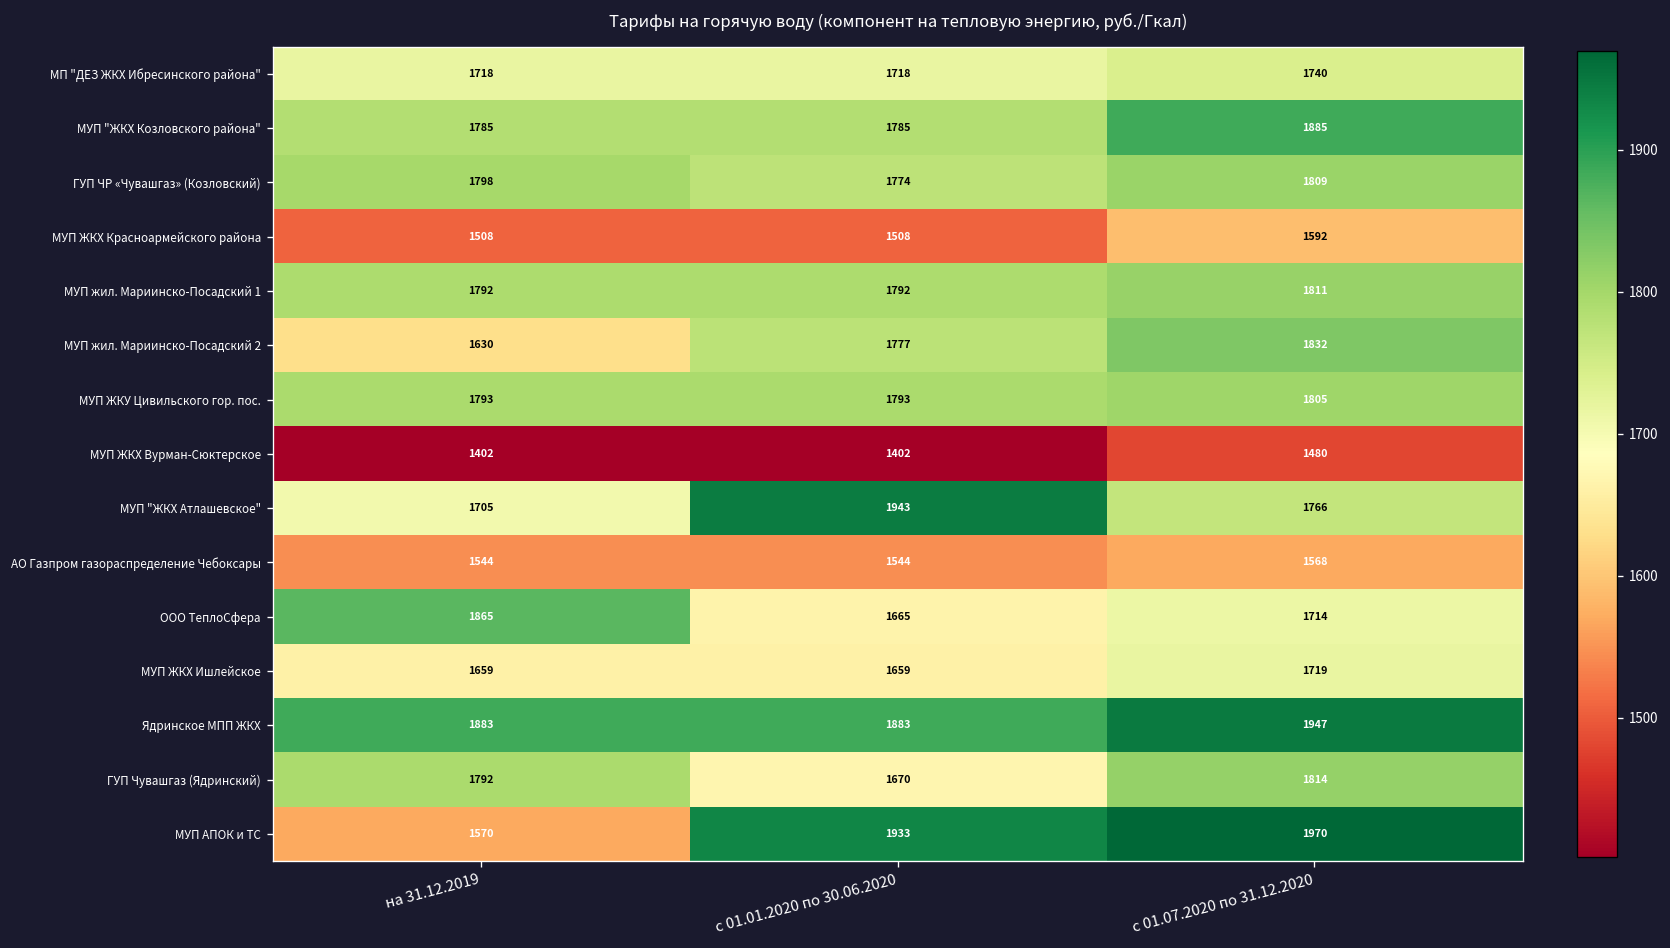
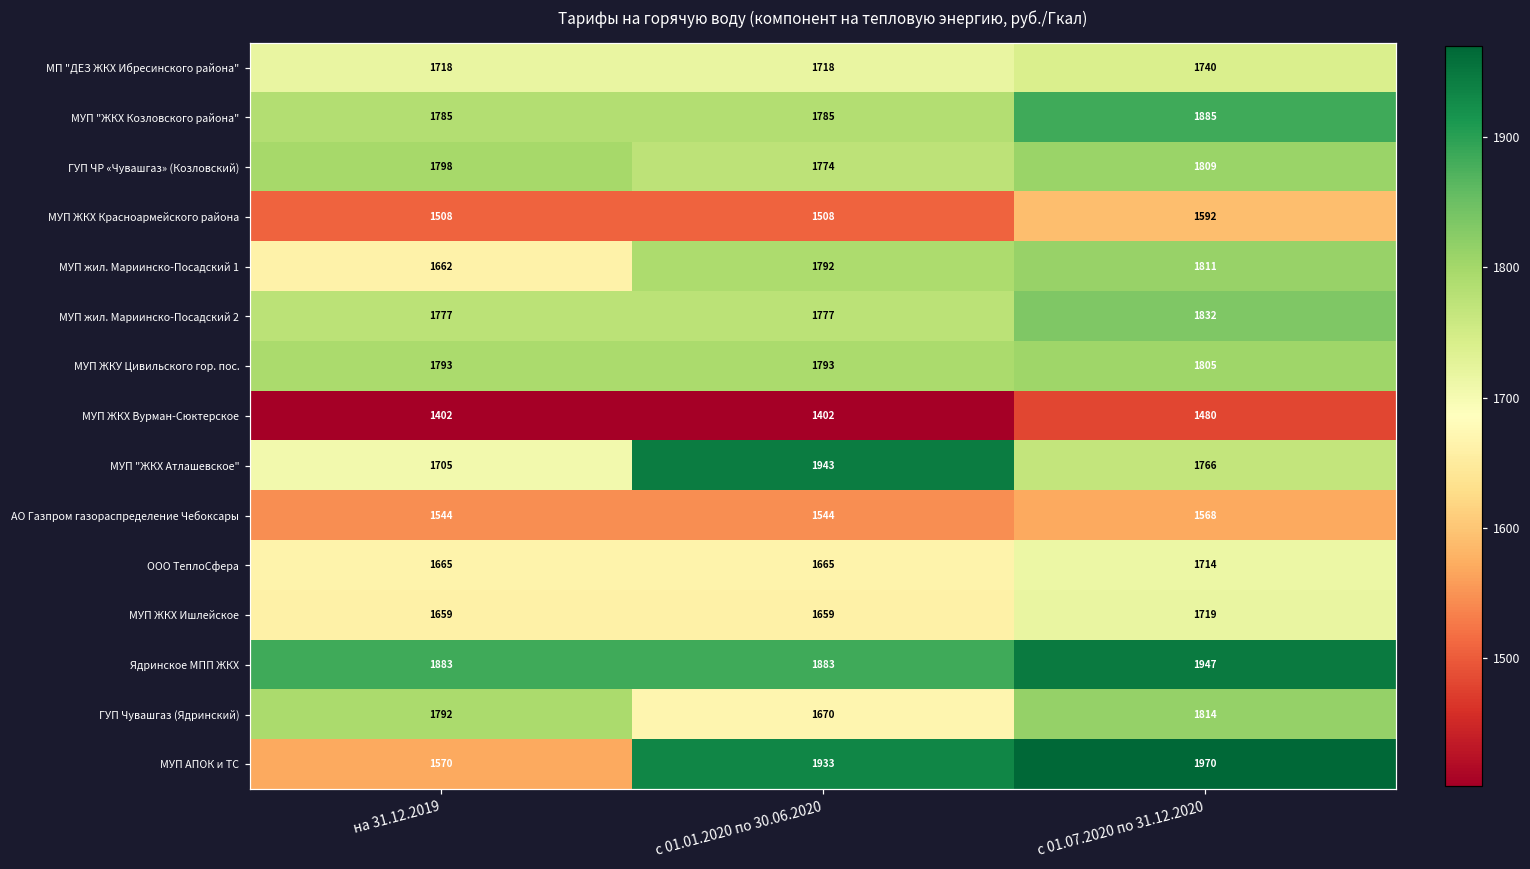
  {
    "МП \"ДЕЗ ЖКХ Ибресинского района\"": {
      "на 31.12.2019": 1718,
      "с 01.01.2020 по 30.06.2020": 1718,
      "с 01.07.2020 по 31.12.2020": 1740
    },
    "МУП \"ЖКХ Козловского района\"": {
      "на 31.12.2019": 1785,
      "с 01.01.2020 по 30.06.2020": 1785,
      "с 01.07.2020 по 31.12.2020": 1885
    },
    "ГУП ЧР «Чувашгаз» (Козловский)": {
      "на 31.12.2019": 1798,
      "с 01.01.2020 по 30.06.2020": 1774,
      "с 01.07.2020 по 31.12.2020": 1809
    },
    "МУП ЖКХ Красноармейского района": {
      "на 31.12.2019": 1508,
      "с 01.01.2020 по 30.06.2020": 1508,
      "с 01.07.2020 по 31.12.2020": 1592
    },
    "МУП жил. Мариинско-Посадский 1": {
-     "на 31.12.2019": 1792,
+     "на 31.12.2019": 1662,
      "с 01.01.2020 по 30.06.2020": 1792,
      "с 01.07.2020 по 31.12.2020": 1811
    },
    "МУП жил. Мариинско-Посадский 2": {
-     "на 31.12.2019": 1630,
+     "на 31.12.2019": 1777,
      "с 01.01.2020 по 30.06.2020": 1777,
      "с 01.07.2020 по 31.12.2020": 1832
    },
    "МУП ЖКУ Цивильского гор. пос.": {
      "на 31.12.2019": 1793,
      "с 01.01.2020 по 30.06.2020": 1793,
      "с 01.07.2020 по 31.12.2020": 1805
    },
    "МУП ЖКХ Вурман-Сюктерское": {
      "на 31.12.2019": 1402,
      "с 01.01.2020 по 30.06.2020": 1402,
      "с 01.07.2020 по 31.12.2020": 1480
    },
    "МУП \"ЖКХ Атлашевское\"": {
      "на 31.12.2019": 1705,
      "с 01.01.2020 по 30.06.2020": 1943,
      "с 01.07.2020 по 31.12.2020": 1766
    },
    "АО Газпром газораспределение Чебоксары": {
      "на 31.12.2019": 1544,
      "с 01.01.2020 по 30.06.2020": 1544,
      "с 01.07.2020 по 31.12.2020": 1568
    },
    "ООО ТеплоСфера": {
-     "на 31.12.2019": 1865,
+     "на 31.12.2019": 1665,
      "с 01.01.2020 по 30.06.2020": 1665,
      "с 01.07.2020 по 31.12.2020": 1714
    },
    "МУП ЖКХ Ишлейское": {
      "на 31.12.2019": 1659,
      "с 01.01.2020 по 30.06.2020": 1659,
      "с 01.07.2020 по 31.12.2020": 1719
    },
    "Ядринское МПП ЖКХ": {
      "на 31.12.2019": 1883,
      "с 01.01.2020 по 30.06.2020": 1883,
      "с 01.07.2020 по 31.12.2020": 1947
    },
    "ГУП Чувашгаз (Ядринский)": {
      "на 31.12.2019": 1792,
      "с 01.01.2020 по 30.06.2020": 1670,
      "с 01.07.2020 по 31.12.2020": 1814
    },
    "МУП АПОК и ТС": {
      "на 31.12.2019": 1570,
      "с 01.01.2020 по 30.06.2020": 1933,
      "с 01.07.2020 по 31.12.2020": 1970
    }
  }
